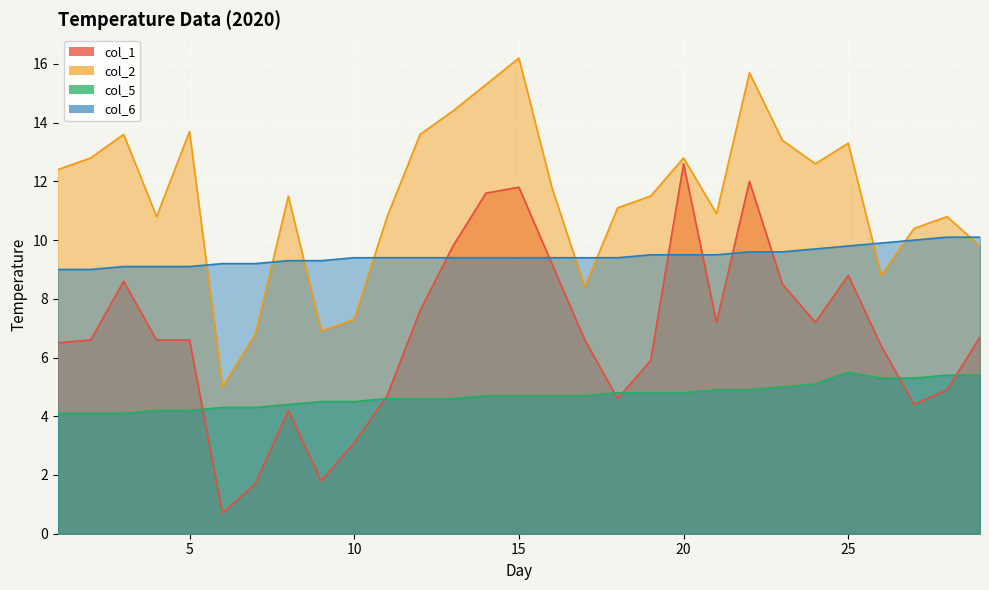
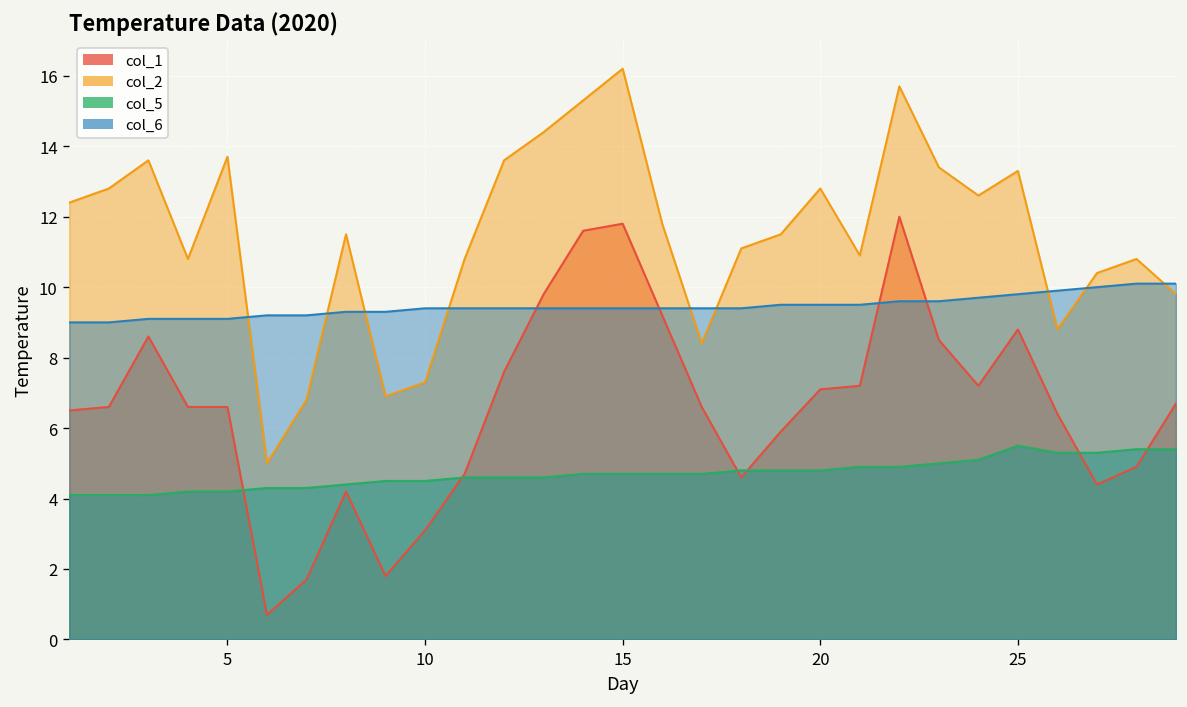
  {
    "col_1": {
      "5": 6.6,
      "10": 3.1,
      "15": 11.8,
-     "20": 12.6,
+     "20": 7.1,
      "25": 8.8
    },
    "col_2": {
      "5": 13.7,
      "10": 7.3,
      "15": 16.2,
      "20": 12.8,
      "25": 13.3
    },
    "col_5": {
      "5": 4.2,
      "10": 4.5,
      "15": 4.7,
      "20": 4.8,
      "25": 5.5
    },
    "col_6": {
      "5": 9.1,
      "10": 9.4,
      "15": 9.4,
      "20": 9.5,
      "25": 9.8
    }
  }
